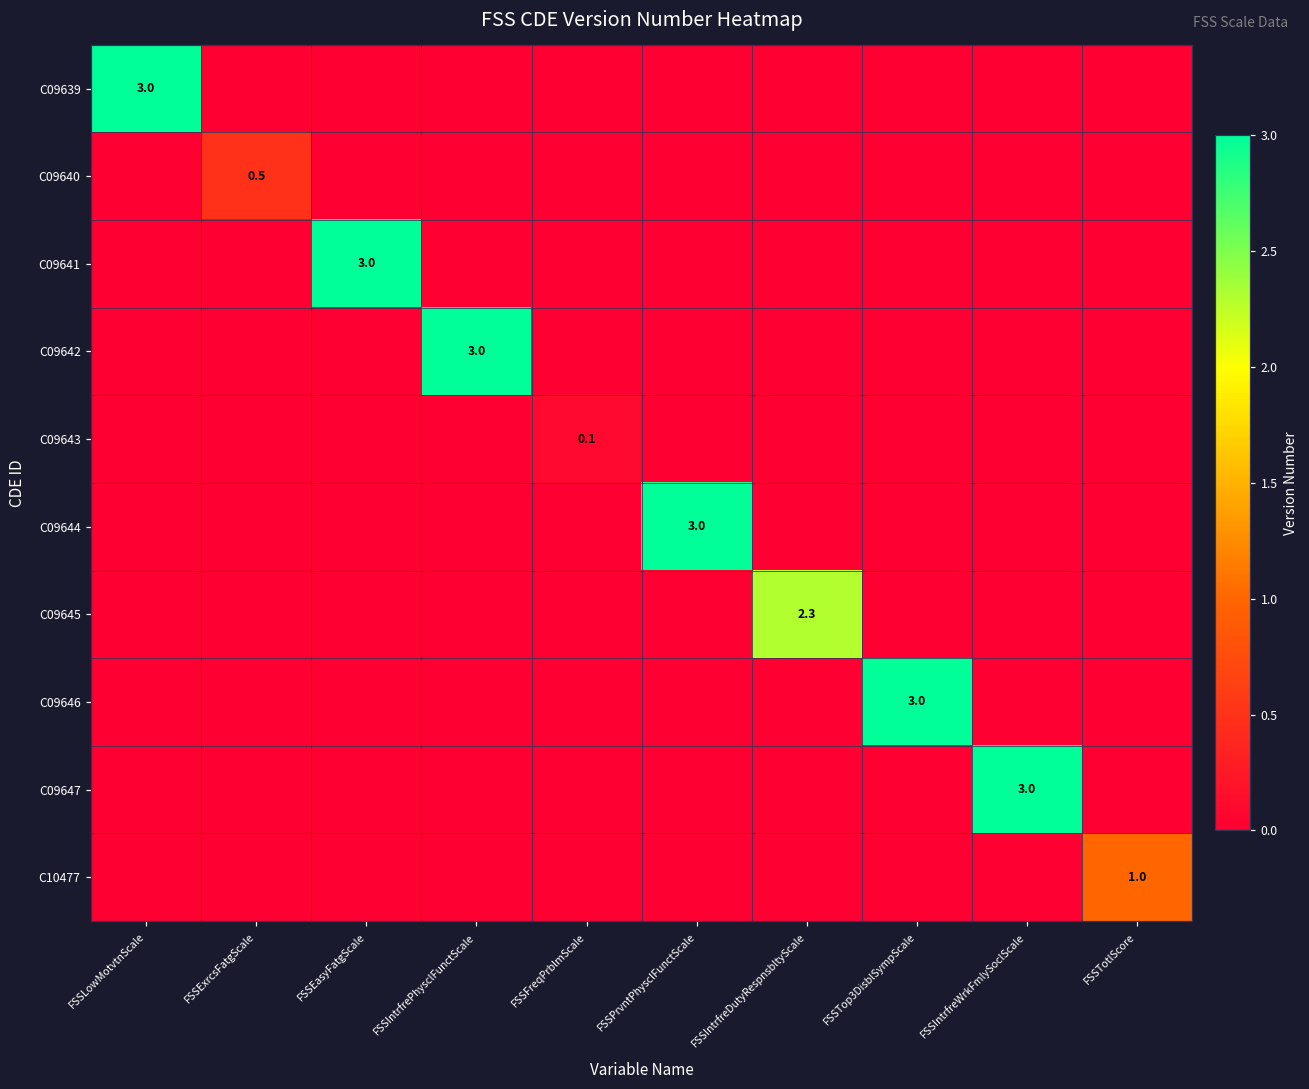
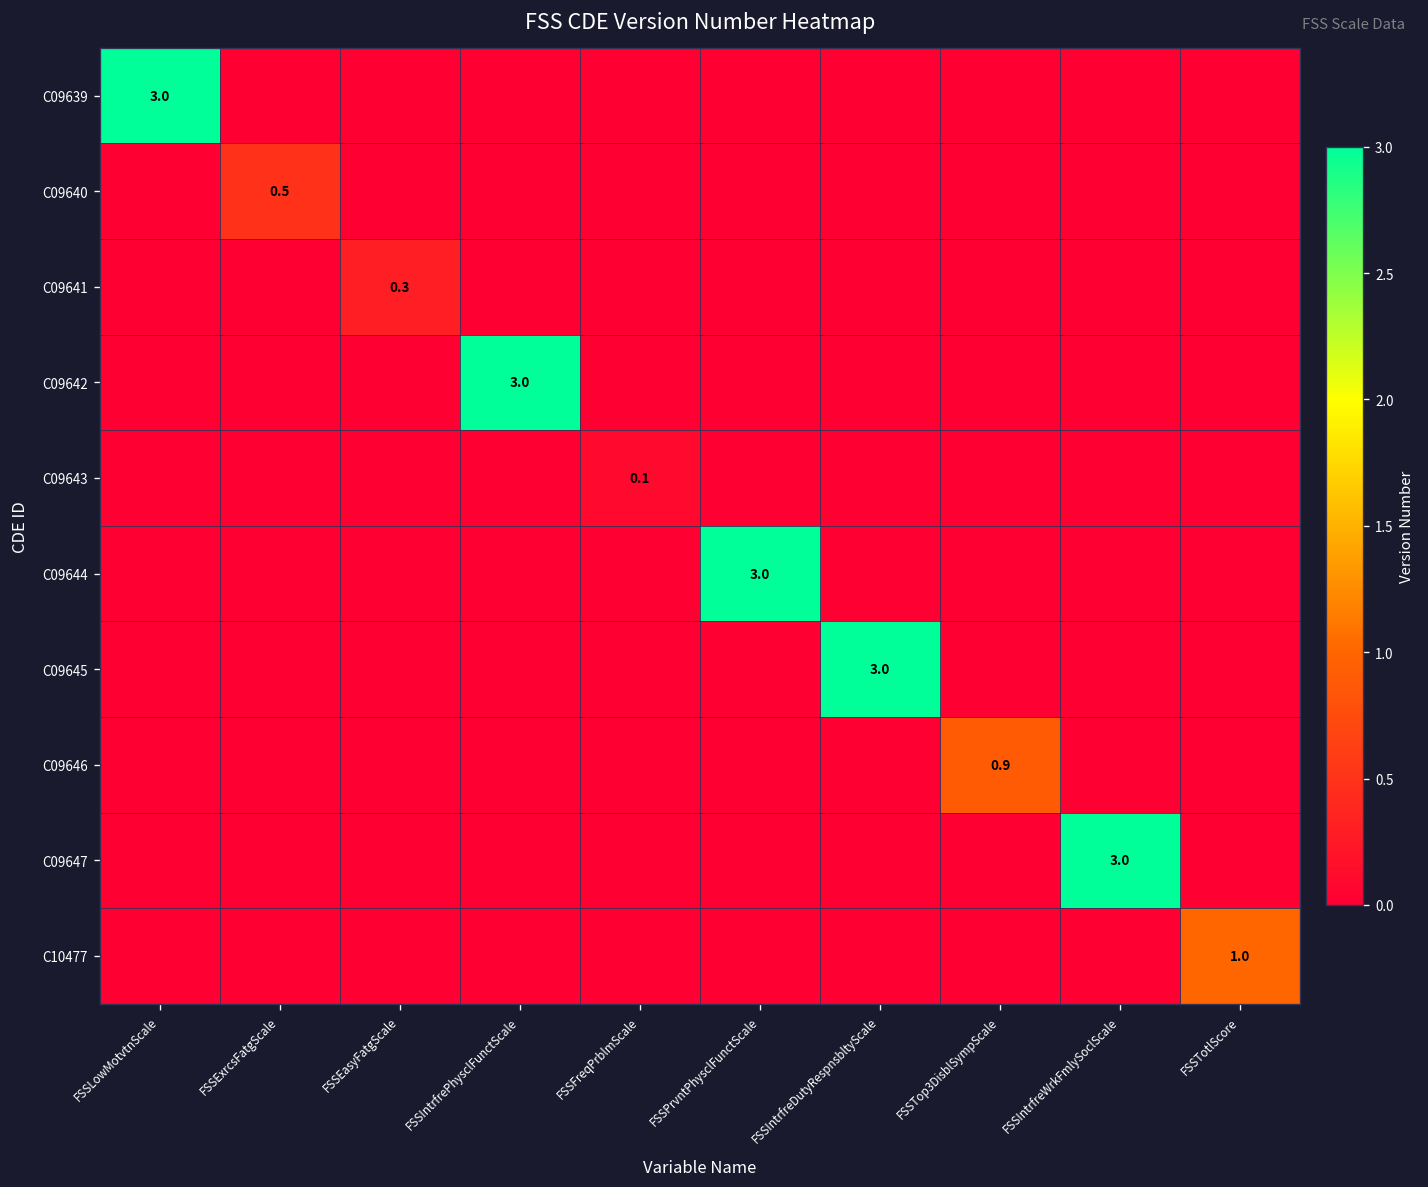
  {
    "C09639": {
      "FSSLowMotvtnScale": 3.0
    },
    "C09640": {
      "FSSExrcsFatgScale": 0.5
    },
    "C09641": {
-     "FSSEasyFatgScale": 3.0
+     "FSSEasyFatgScale": 0.3
    },
    "C09642": {
      "FSSIntrfrePhysclFunctScale": 3.0
    },
    "C09643": {
      "FSSFreqPrblmScale": 0.1
    },
    "C09644": {
      "FSSPrvntPhysclFunctScale": 3.0
    },
    "C09645": {
-     "FSSIntrfreDutyRespnsbltyScale": 2.3
+     "FSSIntrfreDutyRespnsbltyScale": 3.0
    },
    "C09646": {
-     "FSSTop3DisblSympScale": 3.0
+     "FSSTop3DisblSympScale": 0.9
    },
    "C09647": {
      "FSSIntrfreWrkFmlySoclScale": 3.0
    },
    "C10477": {
      "FSSTotlScore": 1.0
    }
  }
